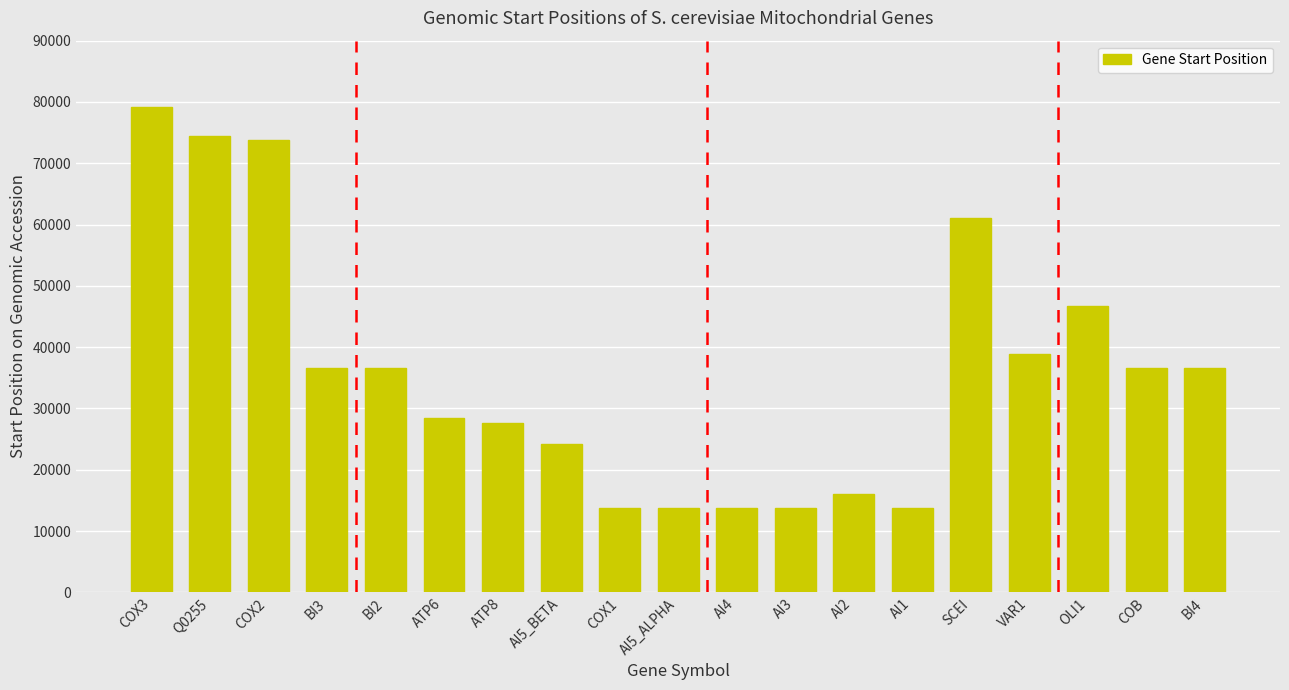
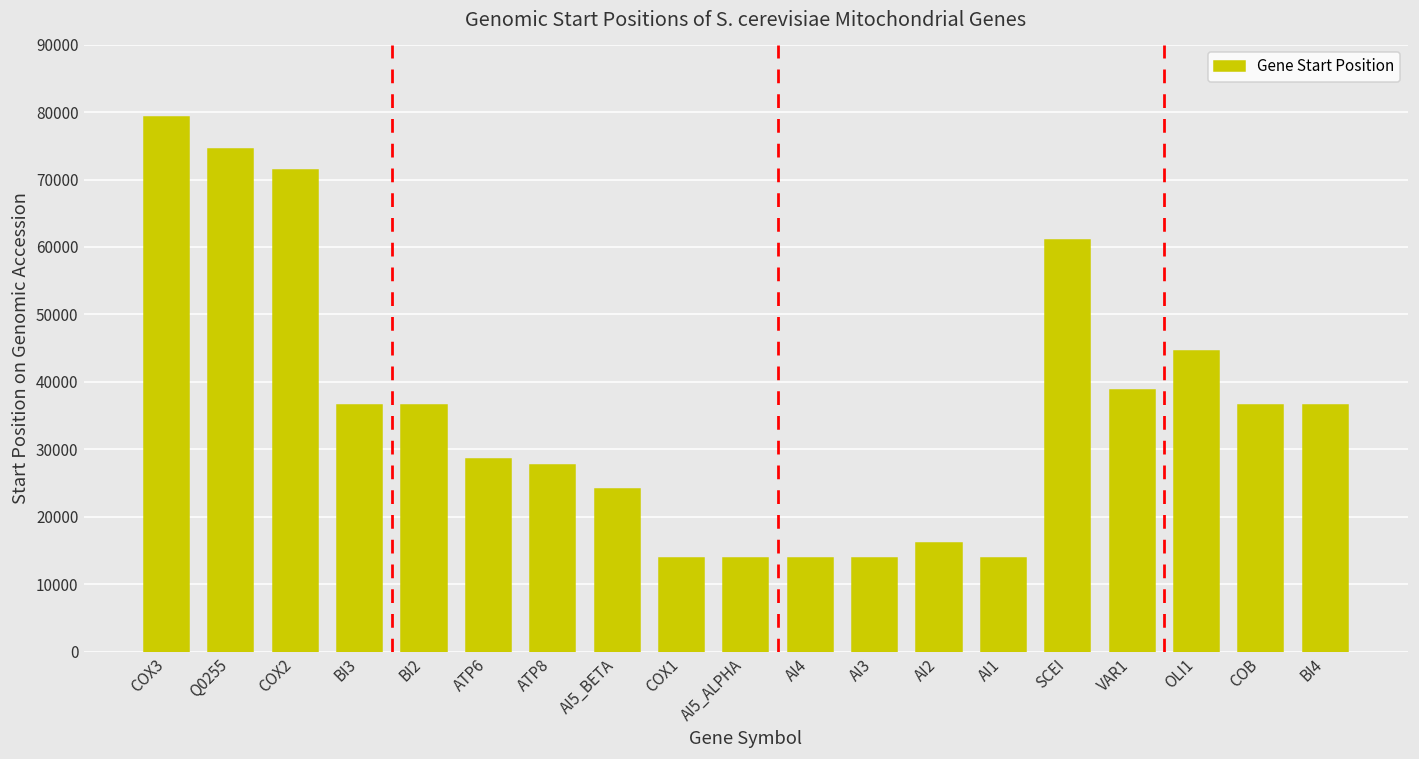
  {
    "COX3": 79000,
    "Q0255": 74000,
-   "COX2": 74000,
+   "COX2": 71000,
    "BI3": 37000,
    "BI2": 37000,
    "ATP6": 28000,
    "ATP8": 28000,
    "AI5_BETA": 24000,
    "COX1": 14000,
    "AI5_ALPHA": 14000,
    "AI4": 14000,
    "AI3": 14000,
    "AI2": 16000,
    "AI1": 14000,
    "SCEI": 61000,
    "VAR1": 39000,
-   "OLI1": 47000,
+   "OLI1": 45000,
    "COB": 37000,
    "BI4": 37000
  }
